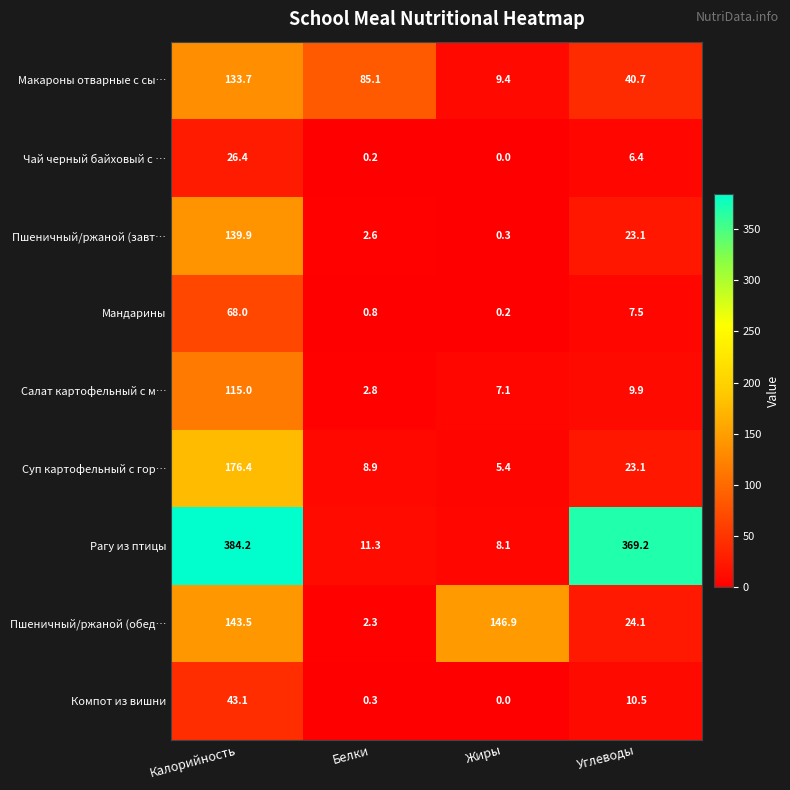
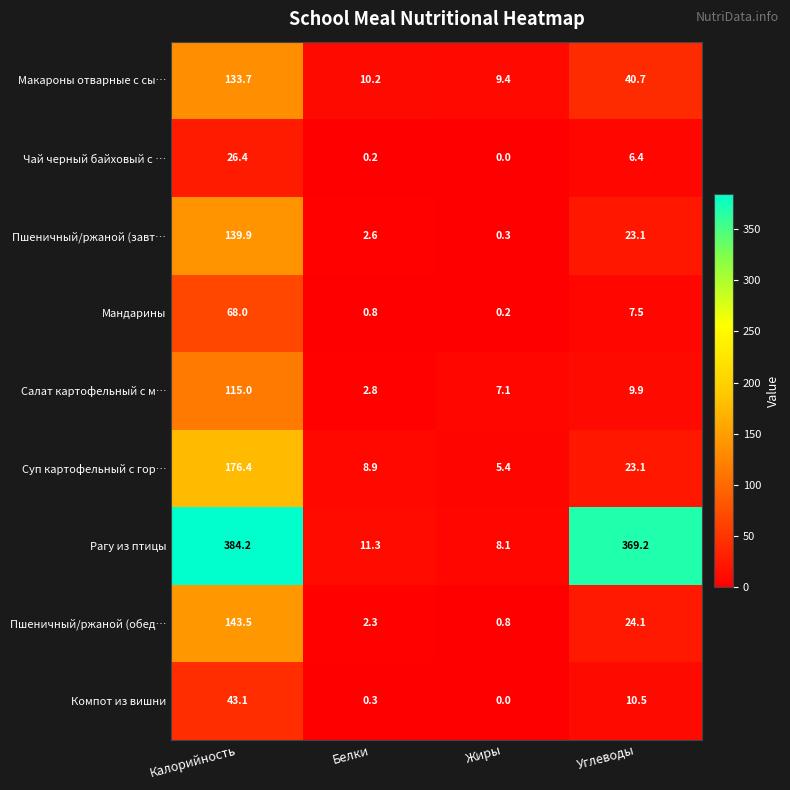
  {
    "Макароны отварные с сы…": {
      "Калорийность": 133.7,
-     "Белки": 85.1,
+     "Белки": 10.2,
      "Жиры": 9.4,
      "Углеводы": 40.7
    },
    "Чай черный байховый с …": {
      "Калорийность": 26.4,
      "Белки": 0.2,
      "Жиры": 0.0,
      "Углеводы": 6.4
    },
    "Пшеничный/ржаной (завт…": {
      "Калорийность": 139.9,
      "Белки": 2.6,
      "Жиры": 0.3,
      "Углеводы": 23.1
    },
    "Мандарины": {
      "Калорийность": 68.0,
      "Белки": 0.8,
      "Жиры": 0.2,
      "Углеводы": 7.5
    },
    "Салат картофельный с м…": {
      "Калорийность": 115.0,
      "Белки": 2.8,
      "Жиры": 7.1,
      "Углеводы": 9.9
    },
    "Суп картофельный с гор…": {
      "Калорийность": 176.4,
      "Белки": 8.9,
      "Жиры": 5.4,
      "Углеводы": 23.1
    },
    "Рагу из птицы": {
      "Калорийность": 384.2,
      "Белки": 11.3,
      "Жиры": 8.1,
      "Углеводы": 369.2
    },
    "Пшеничный/ржаной (обед…": {
      "Калорийность": 143.5,
      "Белки": 2.3,
-     "Жиры": 146.9,
+     "Жиры": 0.8,
      "Углеводы": 24.1
    },
    "Компот из вишни": {
      "Калорийность": 43.1,
      "Белки": 0.3,
      "Жиры": 0.0,
      "Углеводы": 10.5
    }
  }
